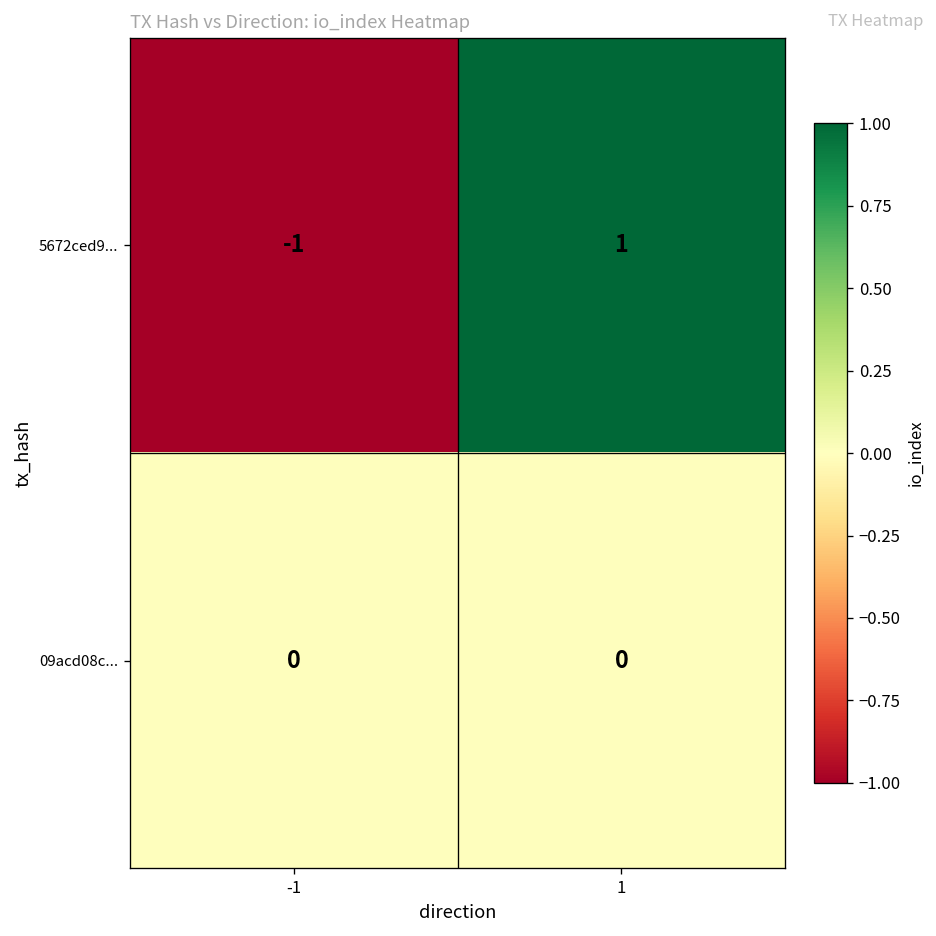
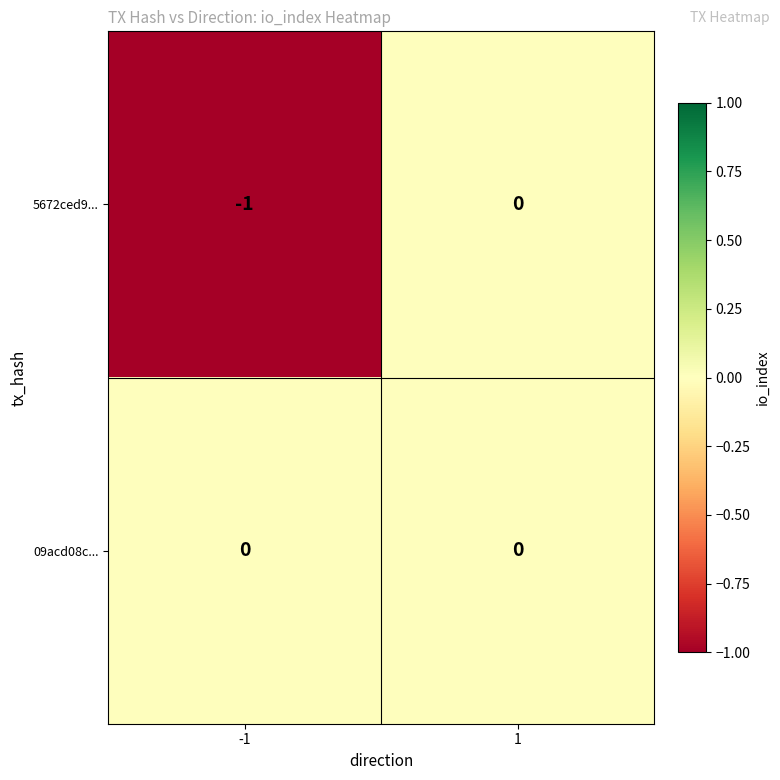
  {
    "5672ced9...": {
      "-1": -1,
-     "1": 1
+     "1": 0
    },
    "09acd08c...": {
      "-1": 0,
      "1": 0
    }
  }
